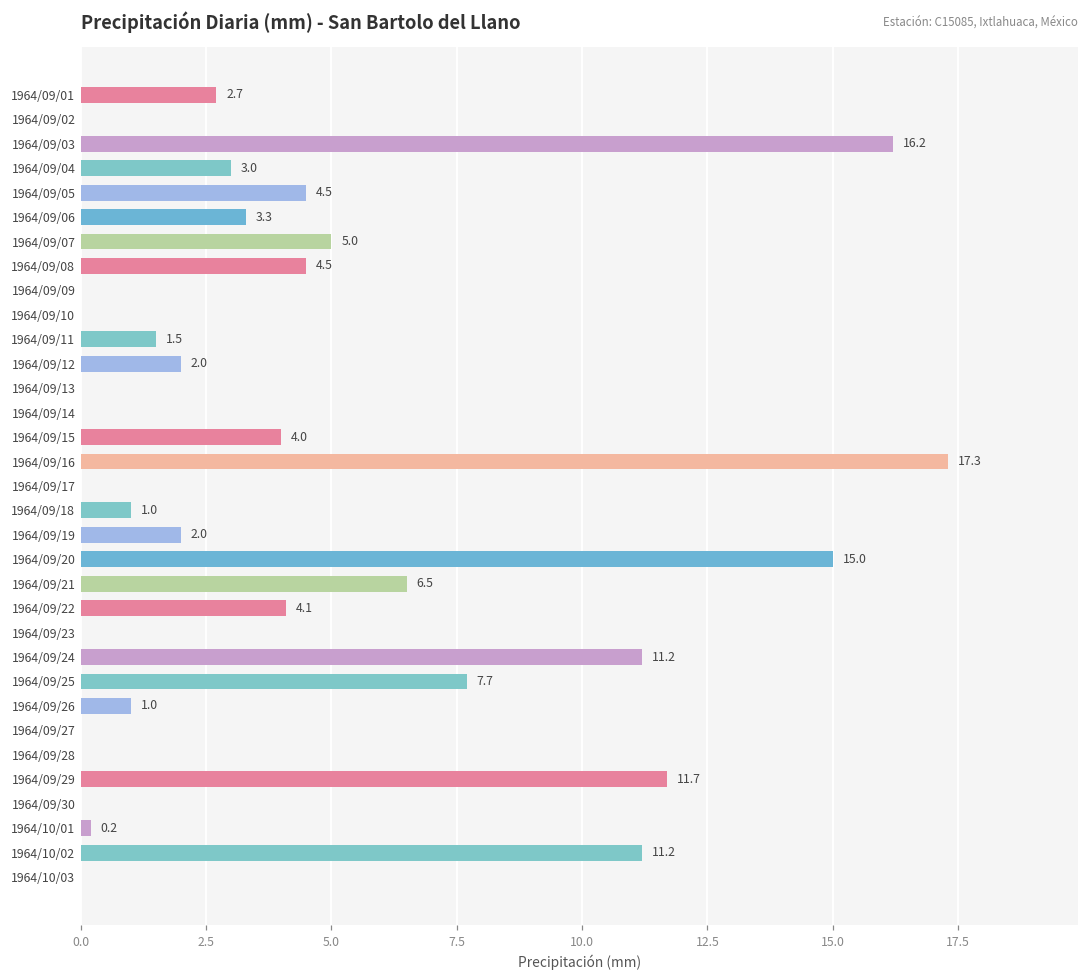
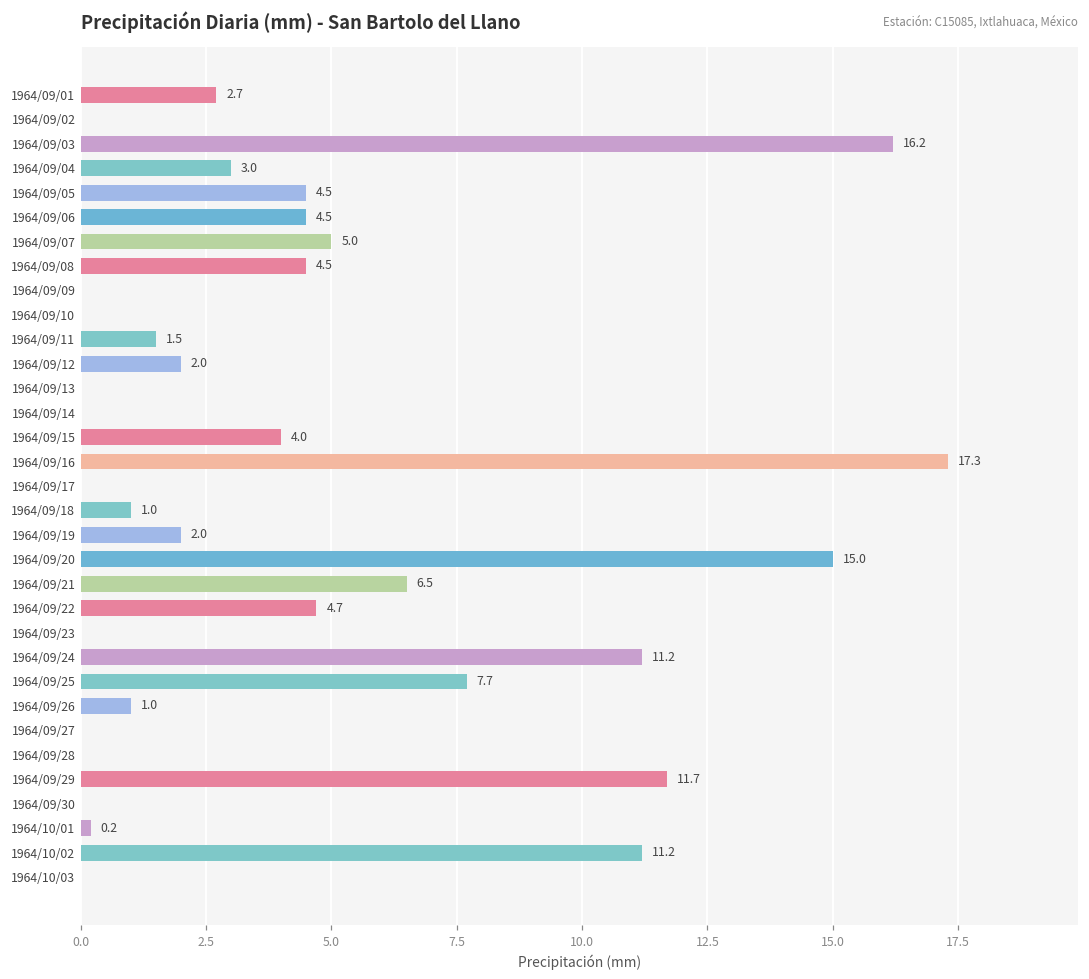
  {
    "1964/09/01": 2.7,
    "1964/09/03": 16.2,
    "1964/09/04": 3.0,
    "1964/09/05": 4.5,
-   "1964/09/06": 3.3,
+   "1964/09/06": 4.5,
    "1964/09/07": 5.0,
    "1964/09/08": 4.5,
    "1964/09/11": 1.5,
    "1964/09/12": 2.0,
    "1964/09/15": 4.0,
    "1964/09/16": 17.3,
    "1964/09/18": 1.0,
    "1964/09/19": 2.0,
    "1964/09/20": 15.0,
    "1964/09/21": 6.5,
-   "1964/09/22": 4.1,
+   "1964/09/22": 4.7,
    "1964/09/24": 11.2,
    "1964/09/25": 7.7,
    "1964/09/26": 1.0,
    "1964/09/29": 11.7,
    "1964/10/01": 0.2,
    "1964/10/02": 11.2
  }
